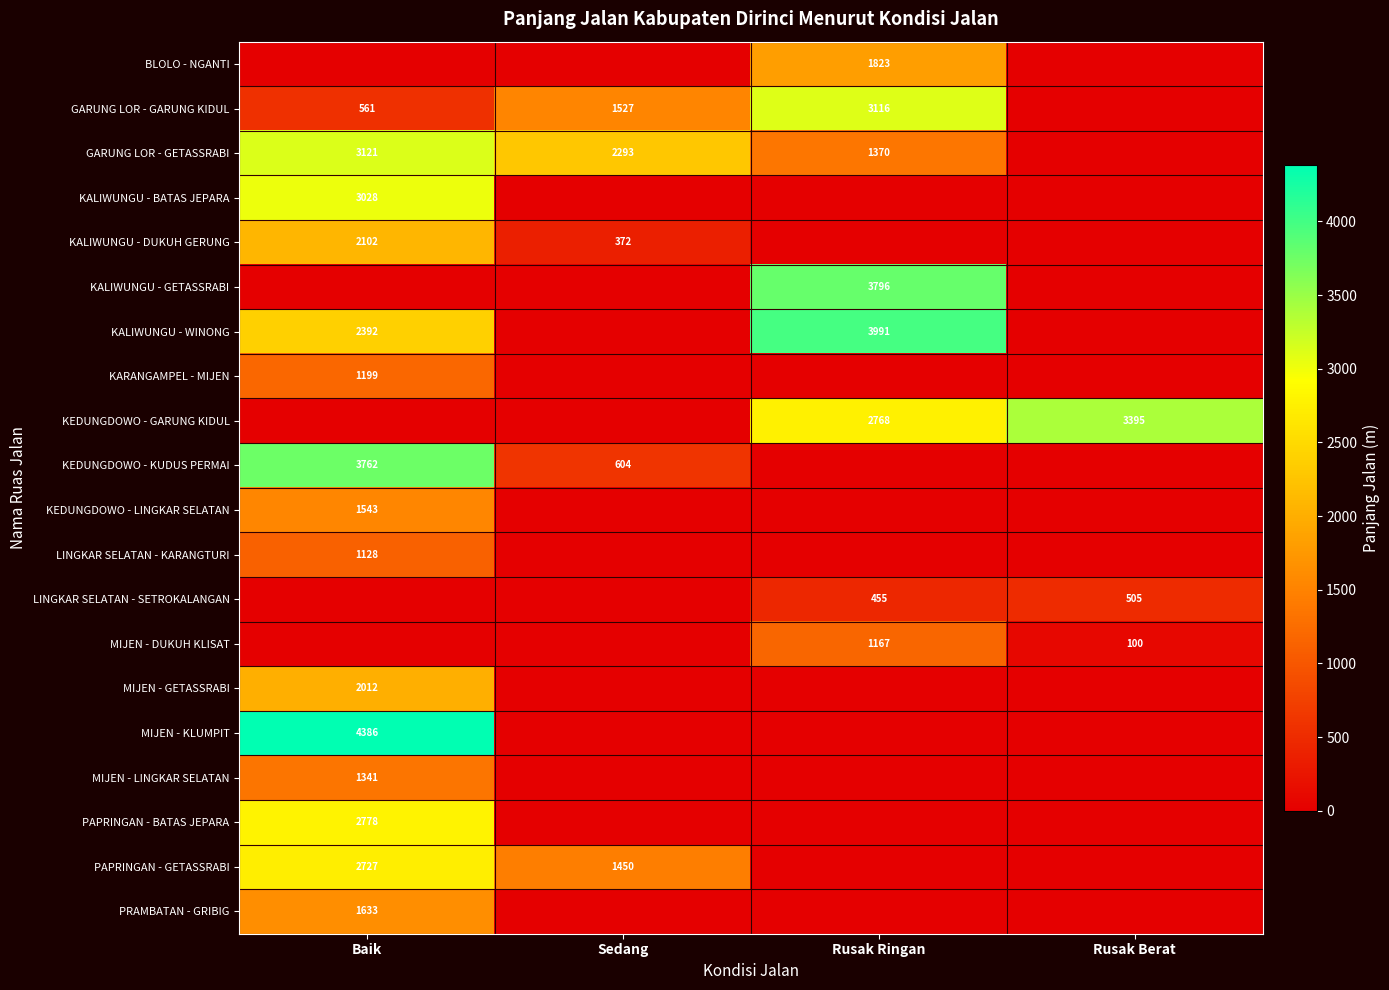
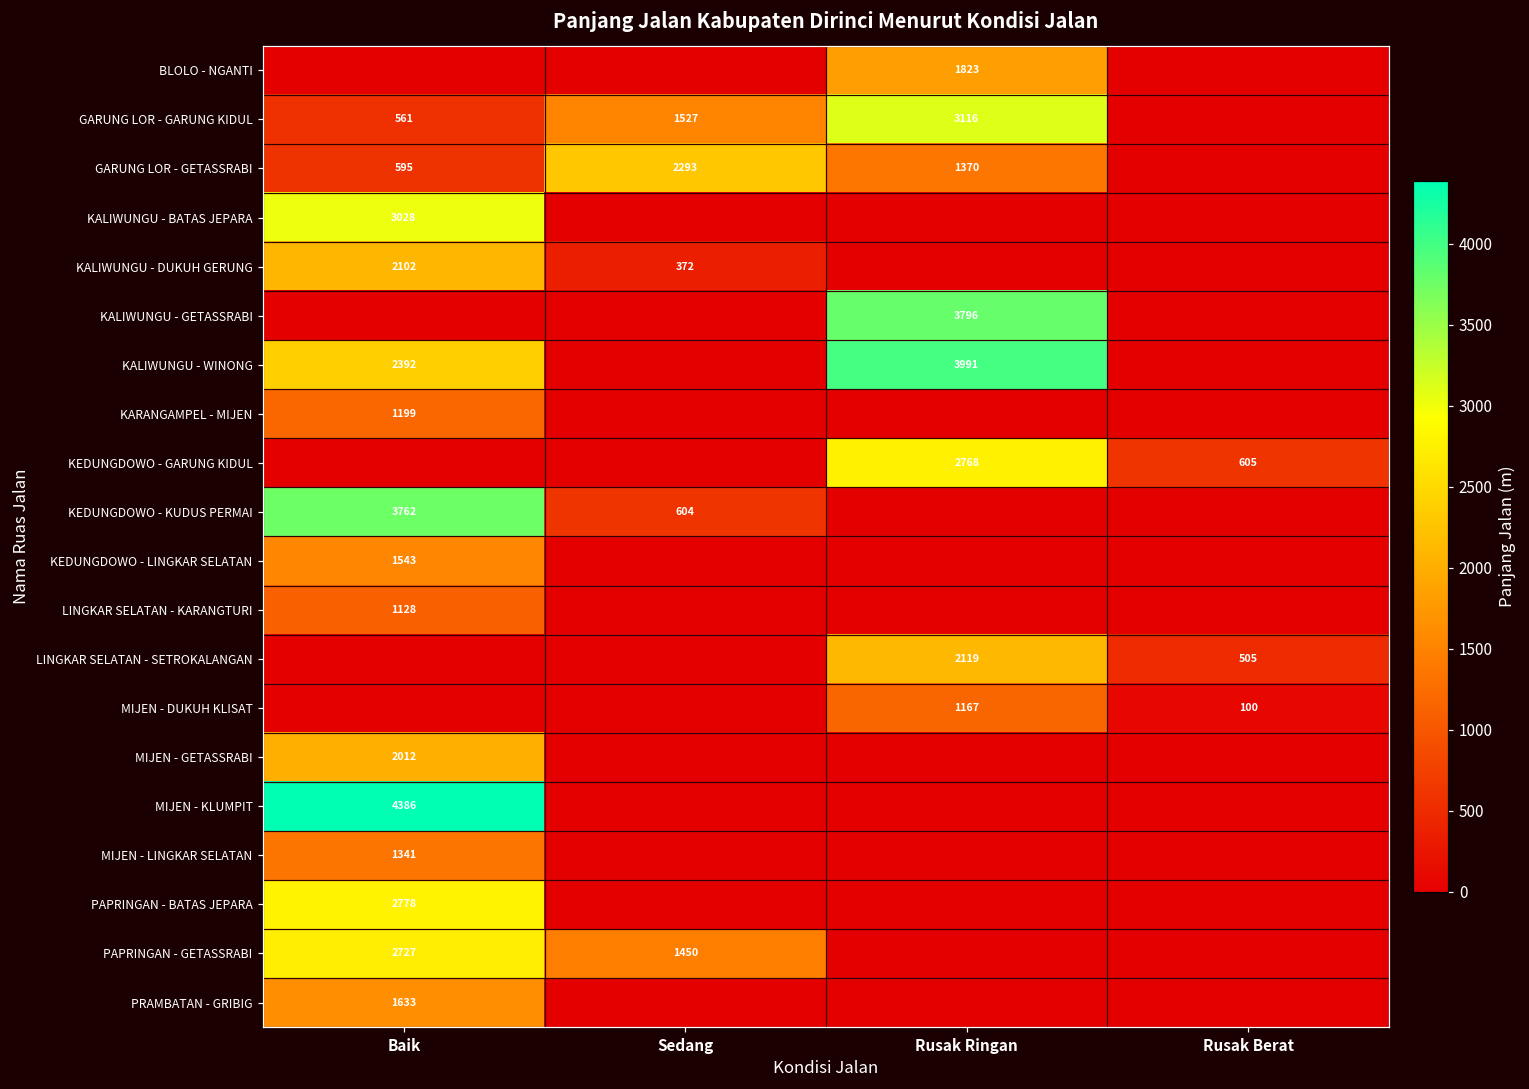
  {
    "BLOLO - NGANTI": {
      "Rusak Ringan": 1823
    },
    "GARUNG LOR - GARUNG KIDUL": {
      "Baik": 561,
      "Sedang": 1527,
      "Rusak Ringan": 3116
    },
    "GARUNG LOR - GETASSRABI": {
-     "Baik": 3121,
+     "Baik": 595,
      "Sedang": 2293,
      "Rusak Ringan": 1370
    },
    "KALIWUNGU - BATAS JEPARA": {
      "Baik": 3028
    },
    "KALIWUNGU - DUKUH GERUNG": {
      "Baik": 2102,
      "Sedang": 372
    },
    "KALIWUNGU - GETASSRABI": {
      "Rusak Ringan": 3796
    },
    "KALIWUNGU - WINONG": {
      "Baik": 2392,
      "Rusak Ringan": 3991
    },
    "KARANGAMPEL - MIJEN": {
      "Baik": 1199
    },
    "KEDUNGDOWO - GARUNG KIDUL": {
      "Rusak Ringan": 2768,
-     "Rusak Berat": 3395
+     "Rusak Berat": 605
    },
    "KEDUNGDOWO - KUDUS PERMAI": {
      "Baik": 3762,
      "Sedang": 604
    },
    "KEDUNGDOWO - LINGKAR SELATAN": {
      "Baik": 1543
    },
    "LINGKAR SELATAN - KARANGTURI": {
      "Baik": 1128
    },
    "LINGKAR SELATAN - SETROKALANGAN": {
-     "Rusak Ringan": 455,
+     "Rusak Ringan": 2119,
      "Rusak Berat": 505
    },
    "MIJEN - DUKUH KLISAT": {
      "Rusak Ringan": 1167,
      "Rusak Berat": 100
    },
    "MIJEN - GETASSRABI": {
      "Baik": 2012
    },
    "MIJEN - KLUMPIT": {
      "Baik": 4386
    },
    "MIJEN - LINGKAR SELATAN": {
      "Baik": 1341
    },
    "PAPRINGAN - BATAS JEPARA": {
      "Baik": 2778
    },
    "PAPRINGAN - GETASSRABI": {
      "Baik": 2727,
      "Sedang": 1450
    },
    "PRAMBATAN - GRIBIG": {
      "Baik": 1633
    }
  }
